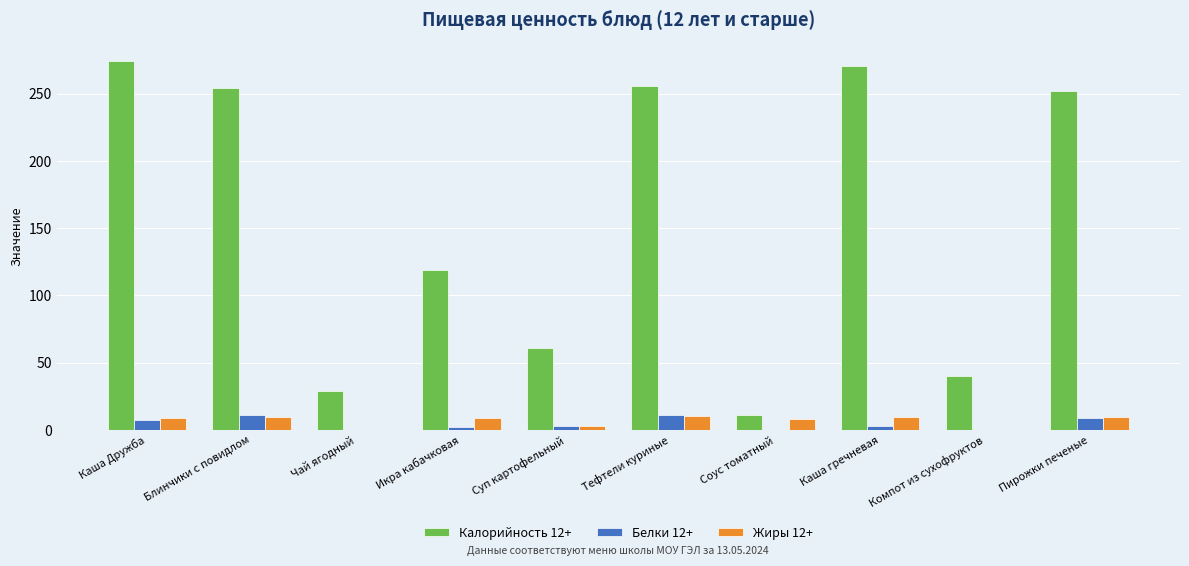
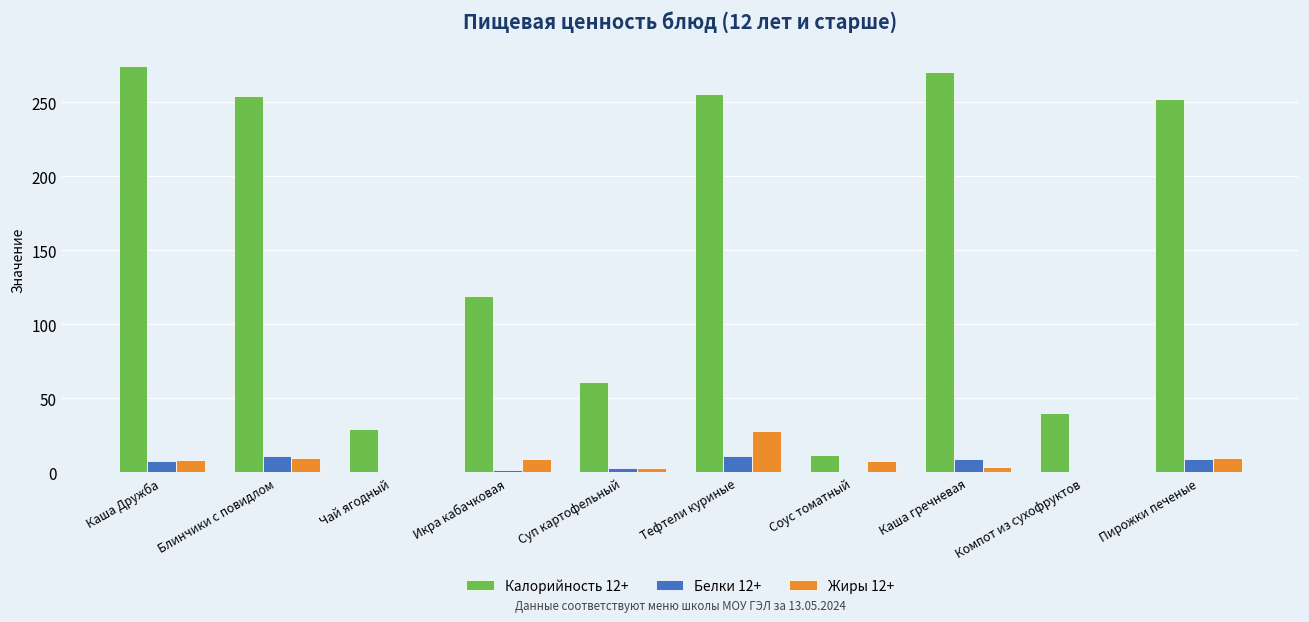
  {
    "Калорийность 12+": {
      "Каша Дружба": 274,
      "Блинчики с повидлом": 254,
      "Чай ягодный": 29,
      "Икра кабачковая": 119,
      "Суп картофельный": 61,
      "Тефтели куриные": 256,
      "Соус томатный": 12,
      "Каша гречневая": 271,
      "Компот из сухофруктов": 40,
      "Пирожки печеные": 252
    },
    "Белки 12+": {
      "Каша Дружба": 8,
      "Блинчики с повидлом": 11,
      "Икра кабачковая": 2,
      "Суп картофельный": 3,
      "Тефтели куриные": 11,
-     "Каша гречневая": 3,
+     "Каша гречневая": 9,
      "Пирожки печеные": 9
    },
    "Жиры 12+": {
      "Каша Дружба": 9,
      "Блинчики с повидлом": 10,
      "Икра кабачковая": 9,
      "Суп картофельный": 3,
-     "Тефтели куриные": 10,
+     "Тефтели куриные": 28,
      "Соус томатный": 8,
-     "Каша гречневая": 10,
+     "Каша гречневая": 4,
      "Компот из сухофруктов": 0,
      "Пирожки печеные": 10
    }
  }
